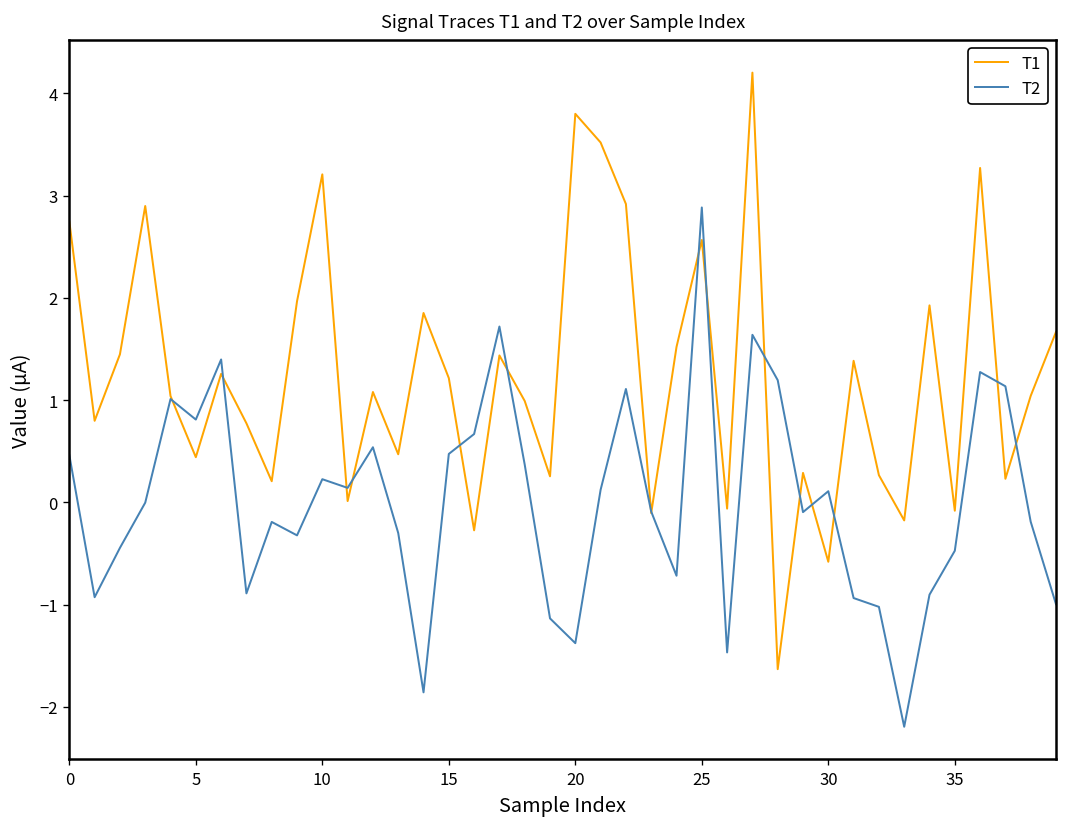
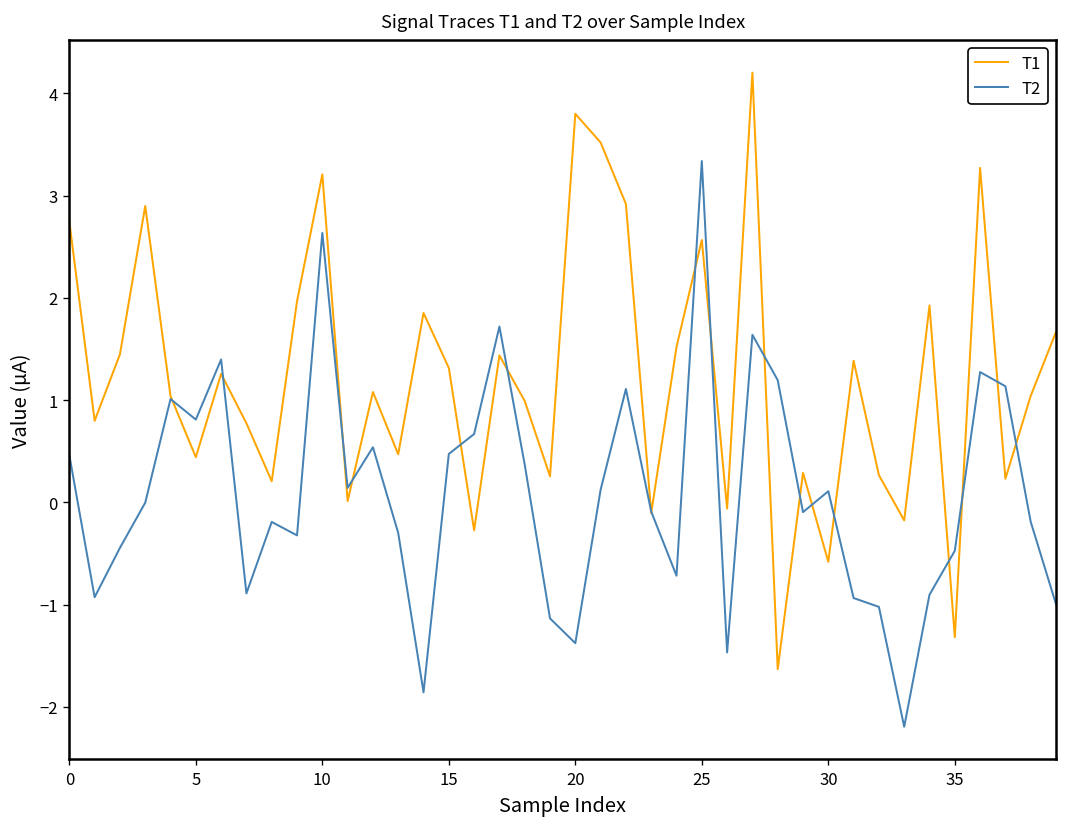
  {
    "T1": {
      "0": 2.7,
      "5": 0.4,
      "10": 3.2,
-     "15": 1.2,
+     "15": 1.3,
      "20": 3.8,
      "25": 2.6,
      "30": -0.6,
-     "35": -0.1
+     "35": -1.3
    },
    "T2": {
      "0": 0.5,
      "5": 0.8,
-     "10": 0.2,
+     "10": 2.6,
      "15": 0.5,
      "20": -1.4,
-     "25": 2.9,
+     "25": 3.3,
      "30": 0.1,
      "35": -0.5
    }
  }
